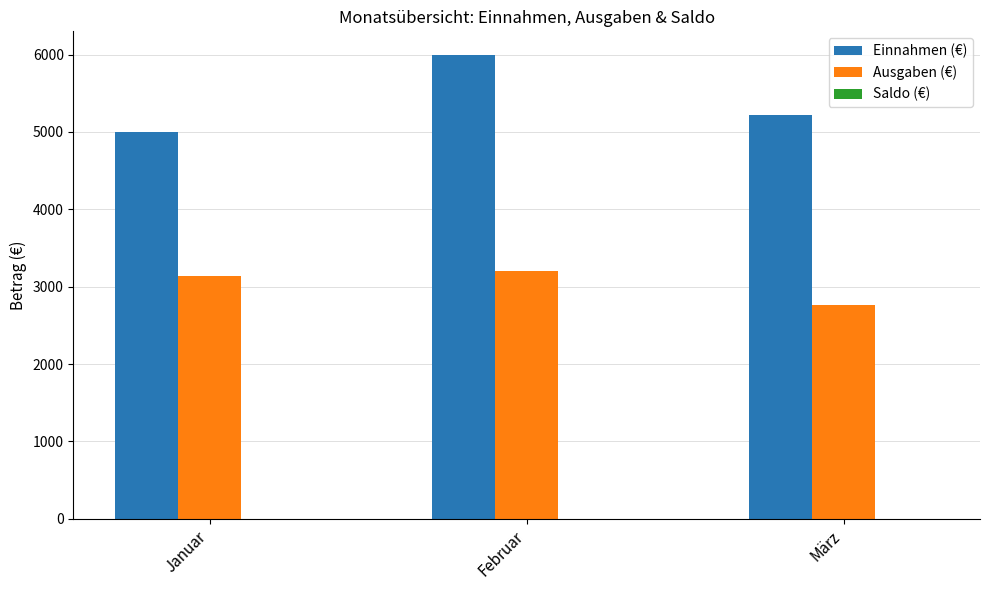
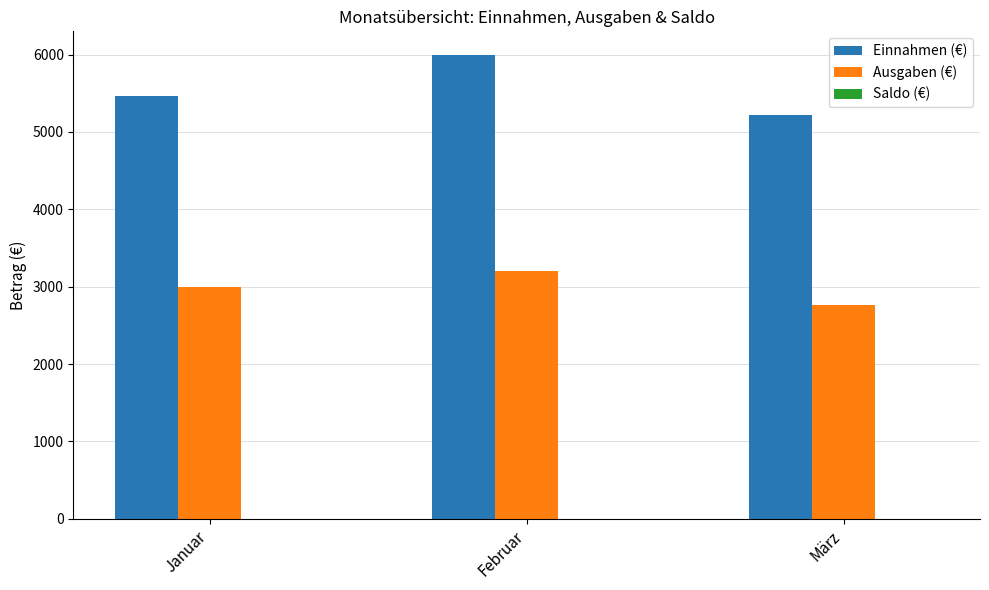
  {
    "Einnahmen (€)": {
-     "Januar": 5000,
+     "Januar": 5500,
      "Februar": 6000,
      "März": 5200
    },
    "Ausgaben (€)": {
-     "Januar": 3100,
+     "Januar": 3000,
      "Februar": 3200,
      "März": 2800
    },
    "Saldo (€)": {
      "Januar": 0,
      "Februar": 0,
      "März": 0
    }
  }
